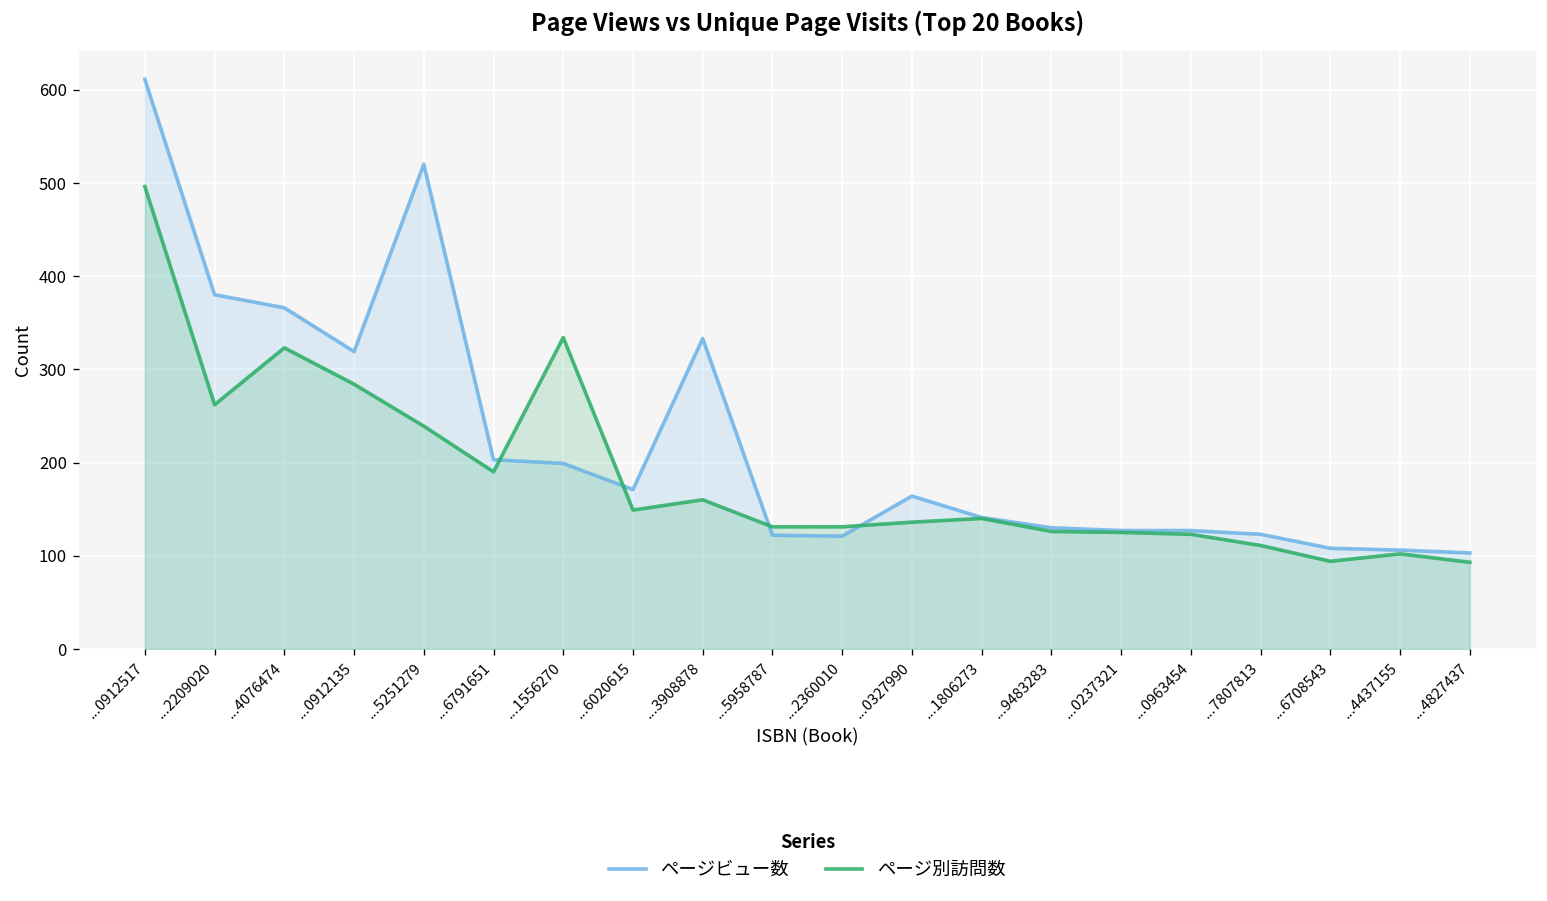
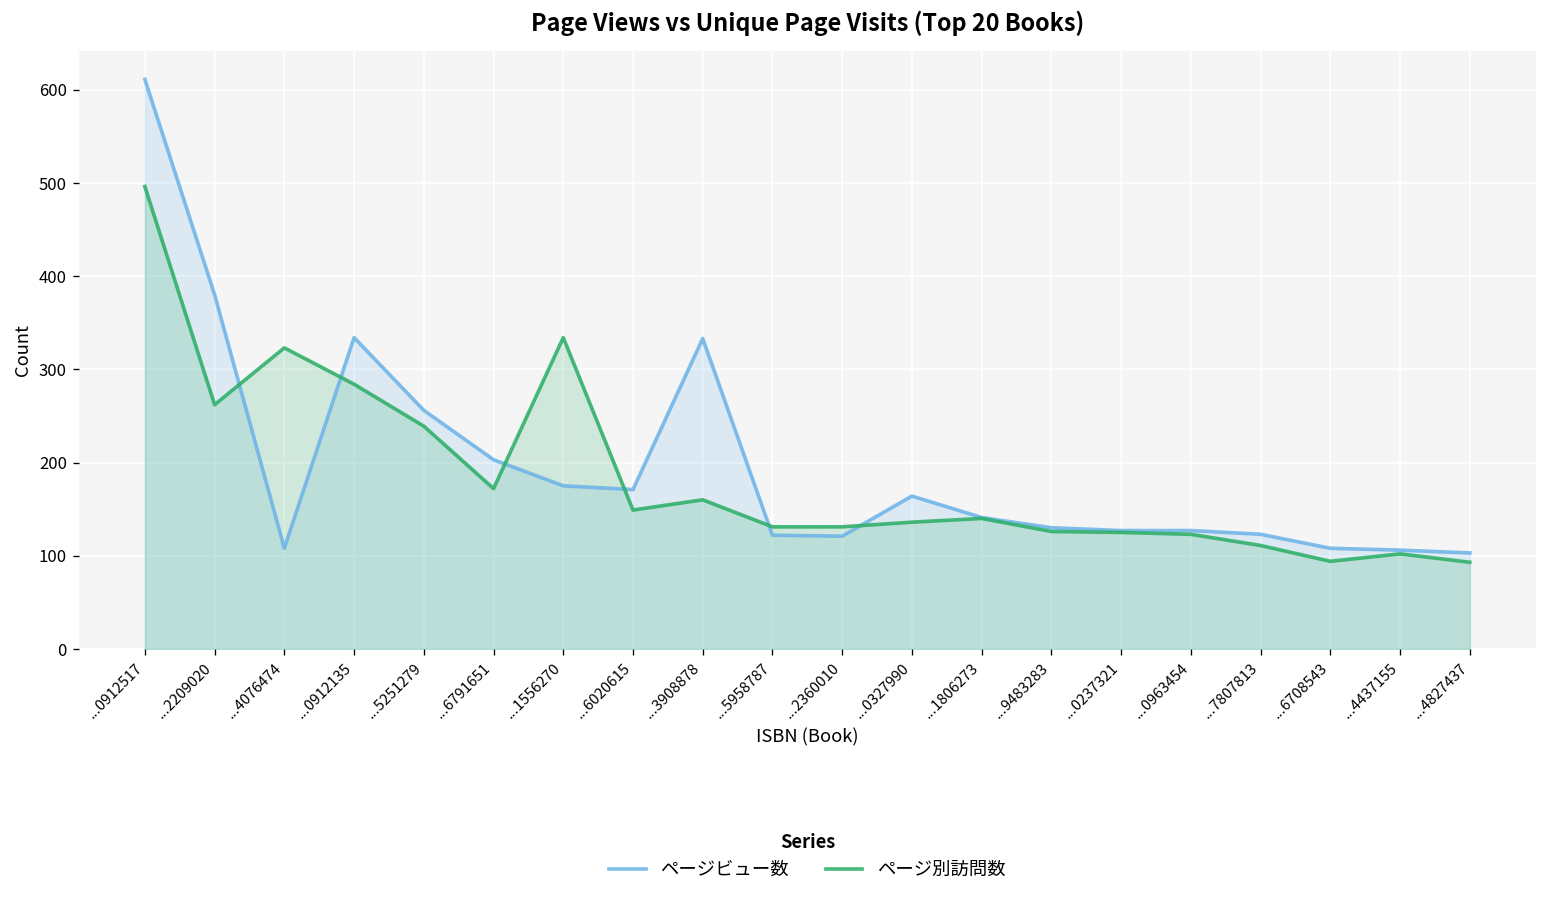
  {
    "ページビュー数": {
      "...0912517": 610,
      "...2209020": 380,
-     "...4076474": 370,
-     "...0912135": 320,
-     "...5251279": 520,
+     "...4076474": 110,
+     "...0912135": 330,
+     "...5251279": 260,
      "...6791651": 200,
-     "...1556270": 200,
+     "...1556270": 180,
      "...6020615": 170,
      "...3908878": 330,
      "...5958787": 120,
      "...2360010": 120,
      "...0327990": 160,
      "...9483283": 130,
      "...0963454": 130,
      "...7807813": 120,
      "...6708543": 110,
      "...4437155": 110,
      "...4827437": 100
    },
    "ページ別訪問数": {
      "...0912517": 500,
      "...2209020": 260,
      "...4076474": 320,
      "...0912135": 280,
      "...5251279": 240,
-     "...6791651": 190,
+     "...6791651": 170,
      "...1556270": 330,
      "...6020615": 150,
      "...3908878": 160,
      "...5958787": 130,
      "...2360010": 130,
      "...0327990": 140,
      "...9483283": 130,
      "...0963454": 120,
      "...7807813": 110,
      "...6708543": 90,
      "...4437155": 100,
      "...4827437": 90
    }
  }
